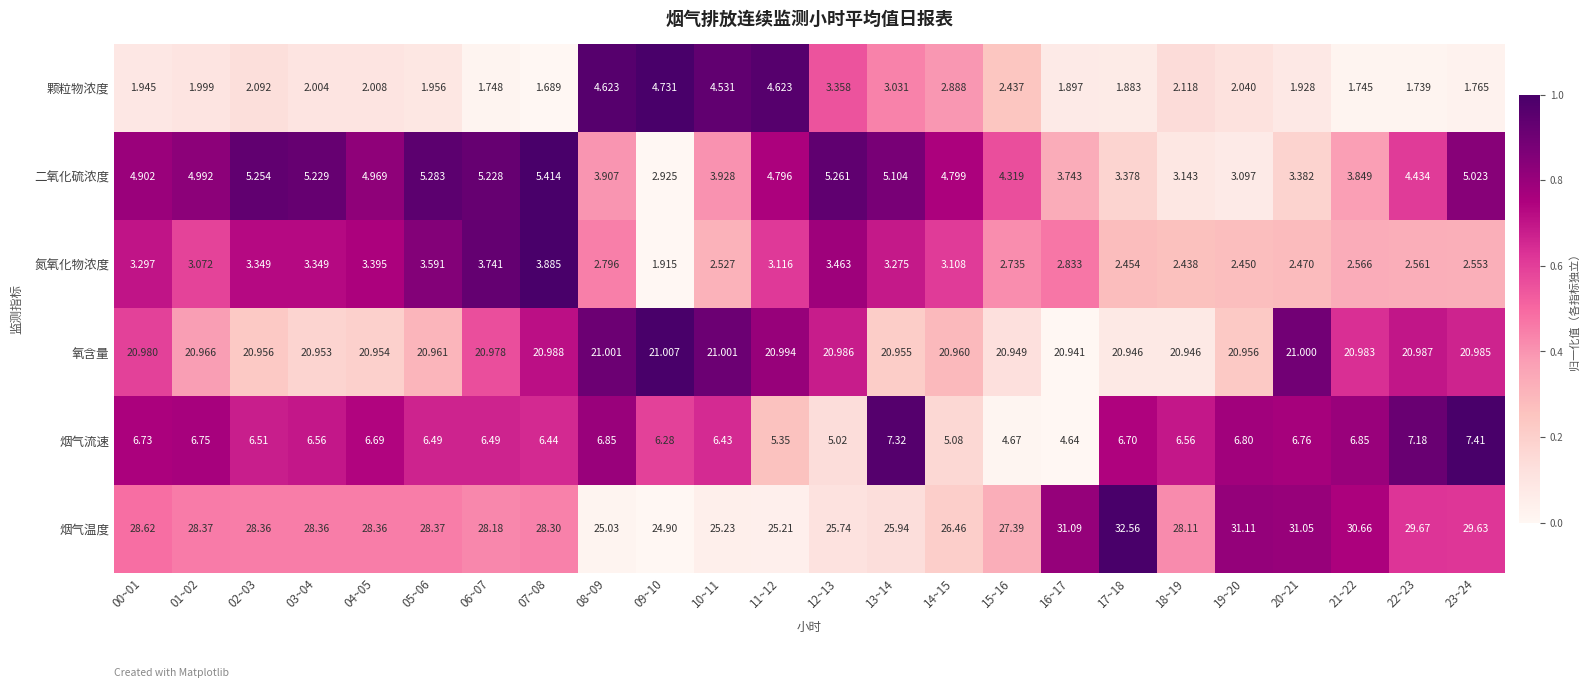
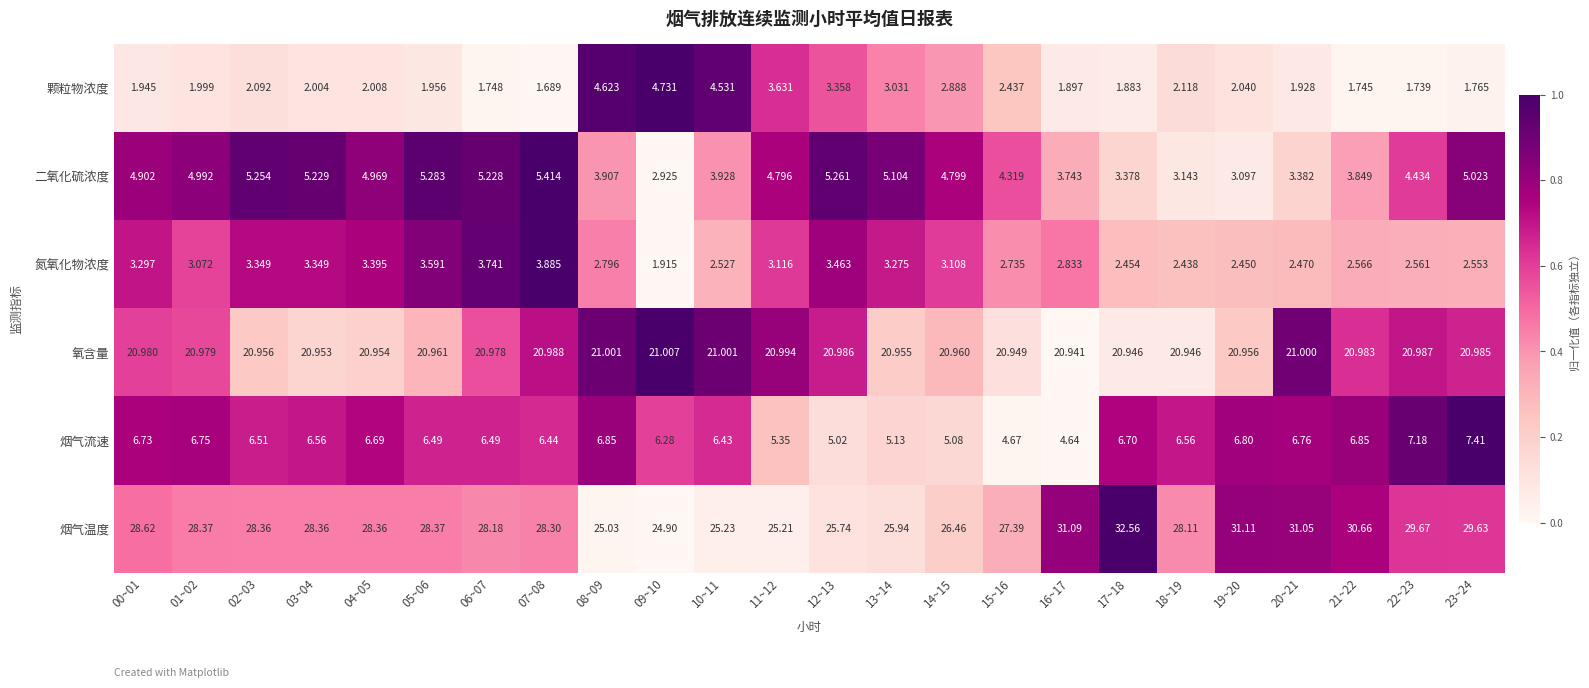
  {
    "颗粒物浓度": {
      "00~01": 1.945,
      "01~02": 1.999,
      "02~03": 2.092,
      "03~04": 2.004,
      "04~05": 2.008,
      "05~06": 1.956,
      "06~07": 1.748,
      "07~08": 1.689,
      "08~09": 4.623,
      "09~10": 4.731,
      "10~11": 4.531,
-     "11~12": 4.623,
+     "11~12": 3.631,
      "12~13": 3.358,
      "13~14": 3.031,
      "14~15": 2.888,
      "15~16": 2.437,
      "16~17": 1.897,
      "17~18": 1.883,
      "18~19": 2.118,
      "19~20": 2.040,
      "20~21": 1.928,
      "21~22": 1.745,
      "22~23": 1.739,
      "23~24": 1.765
    },
    "二氧化硫浓度": {
      "00~01": 4.902,
      "01~02": 4.992,
      "02~03": 5.254,
      "03~04": 5.229,
      "04~05": 4.969,
      "05~06": 5.283,
      "06~07": 5.228,
      "07~08": 5.414,
      "08~09": 3.907,
      "09~10": 2.925,
      "10~11": 3.928,
      "11~12": 4.796,
      "12~13": 5.261,
      "13~14": 5.104,
      "14~15": 4.799,
      "15~16": 4.319,
      "16~17": 3.743,
      "17~18": 3.378,
      "18~19": 3.143,
      "19~20": 3.097,
      "20~21": 3.382,
      "21~22": 3.849,
      "22~23": 4.434,
      "23~24": 5.023
    },
    "氮氧化物浓度": {
      "00~01": 3.297,
      "01~02": 3.072,
      "02~03": 3.349,
      "03~04": 3.349,
      "04~05": 3.395,
      "05~06": 3.591,
      "06~07": 3.741,
      "07~08": 3.885,
      "08~09": 2.796,
      "09~10": 1.915,
      "10~11": 2.527,
      "11~12": 3.116,
      "12~13": 3.463,
      "13~14": 3.275,
      "14~15": 3.108,
      "15~16": 2.735,
      "16~17": 2.833,
      "17~18": 2.454,
      "18~19": 2.438,
      "19~20": 2.450,
      "20~21": 2.470,
      "21~22": 2.566,
      "22~23": 2.561,
      "23~24": 2.553
    },
    "氧含量": {
      "00~01": 20.980,
-     "01~02": 20.966,
+     "01~02": 20.979,
      "02~03": 20.956,
      "03~04": 20.953,
      "04~05": 20.954,
      "05~06": 20.961,
      "06~07": 20.978,
      "07~08": 20.988,
      "08~09": 21.001,
      "09~10": 21.007,
      "10~11": 21.001,
      "11~12": 20.994,
      "12~13": 20.986,
      "13~14": 20.955,
      "14~15": 20.960,
      "15~16": 20.949,
      "16~17": 20.941,
      "17~18": 20.946,
      "18~19": 20.946,
      "19~20": 20.956,
      "20~21": 21.000,
      "21~22": 20.983,
      "22~23": 20.987,
      "23~24": 20.985
    },
    "烟气流速": {
      "00~01": 6.73,
      "01~02": 6.75,
      "02~03": 6.51,
      "03~04": 6.56,
      "04~05": 6.69,
      "05~06": 6.49,
      "06~07": 6.49,
      "07~08": 6.44,
      "08~09": 6.85,
      "09~10": 6.28,
      "10~11": 6.43,
      "11~12": 5.35,
      "12~13": 5.02,
-     "13~14": 7.32,
+     "13~14": 5.13,
      "14~15": 5.08,
      "15~16": 4.67,
      "16~17": 4.64,
      "17~18": 6.70,
      "18~19": 6.56,
      "19~20": 6.80,
      "20~21": 6.76,
      "21~22": 6.85,
      "22~23": 7.18,
      "23~24": 7.41
    },
    "烟气温度": {
      "00~01": 28.62,
      "01~02": 28.37,
      "02~03": 28.36,
      "03~04": 28.36,
      "04~05": 28.36,
      "05~06": 28.37,
      "06~07": 28.18,
      "07~08": 28.30,
      "08~09": 25.03,
      "09~10": 24.90,
      "10~11": 25.23,
      "11~12": 25.21,
      "12~13": 25.74,
      "13~14": 25.94,
      "14~15": 26.46,
      "15~16": 27.39,
      "16~17": 31.09,
      "17~18": 32.56,
      "18~19": 28.11,
      "19~20": 31.11,
      "20~21": 31.05,
      "21~22": 30.66,
      "22~23": 29.67,
      "23~24": 29.63
    }
  }
